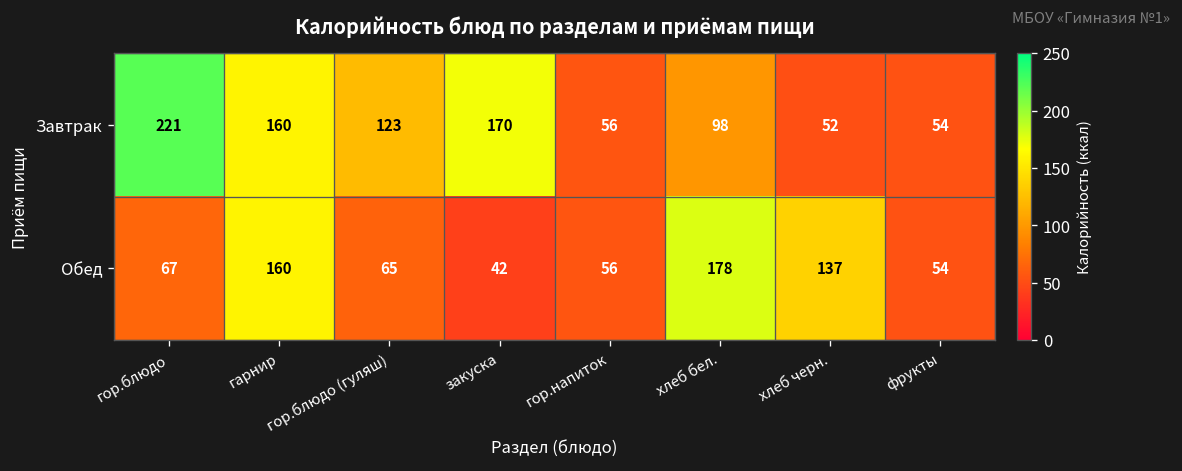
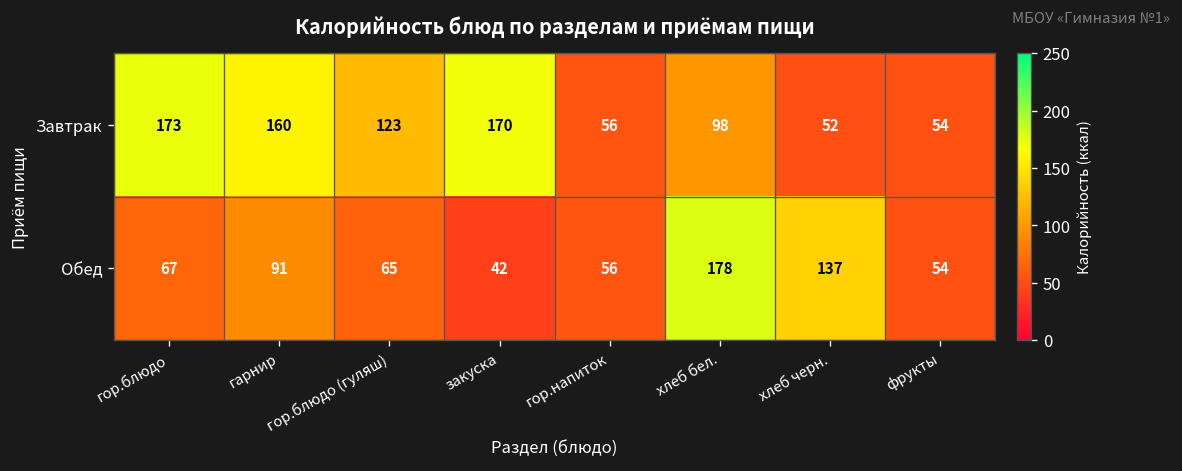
  {
    "Завтрак": {
-     "гор.блюдо": 221,
+     "гор.блюдо": 173,
      "гарнир": 160,
      "гор.блюдо (гуляш)": 123,
      "закуска": 170,
      "гор.напиток": 56,
      "хлеб бел.": 98,
      "хлеб черн.": 52,
      "фрукты": 54
    },
    "Обед": {
      "гор.блюдо": 67,
-     "гарнир": 160,
+     "гарнир": 91,
      "гор.блюдо (гуляш)": 65,
      "закуска": 42,
      "гор.напиток": 56,
      "хлеб бел.": 178,
      "хлеб черн.": 137,
      "фрукты": 54
    }
  }
